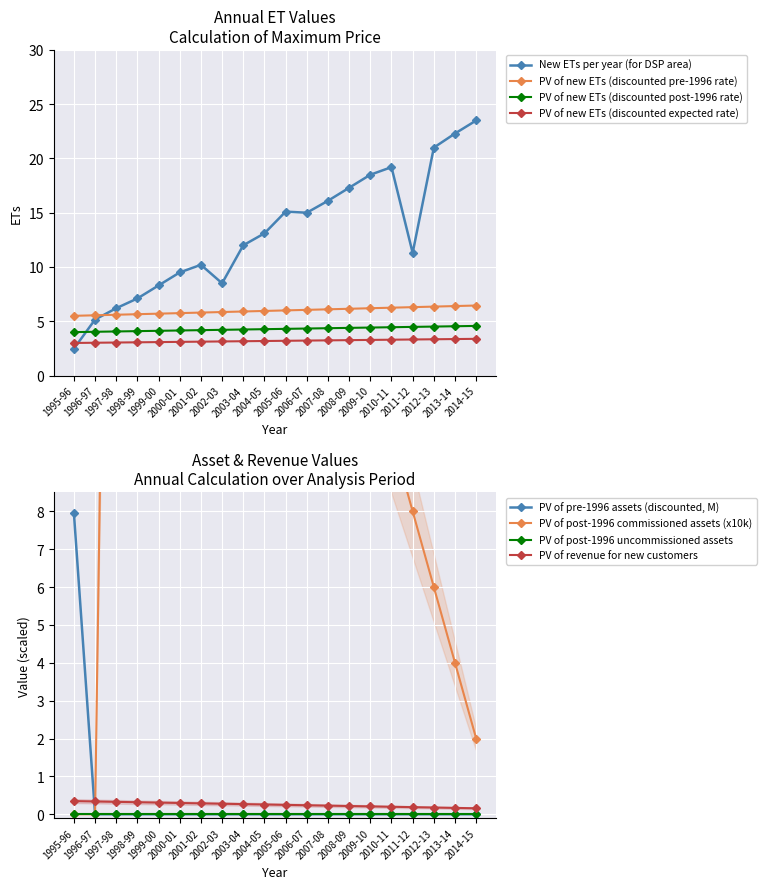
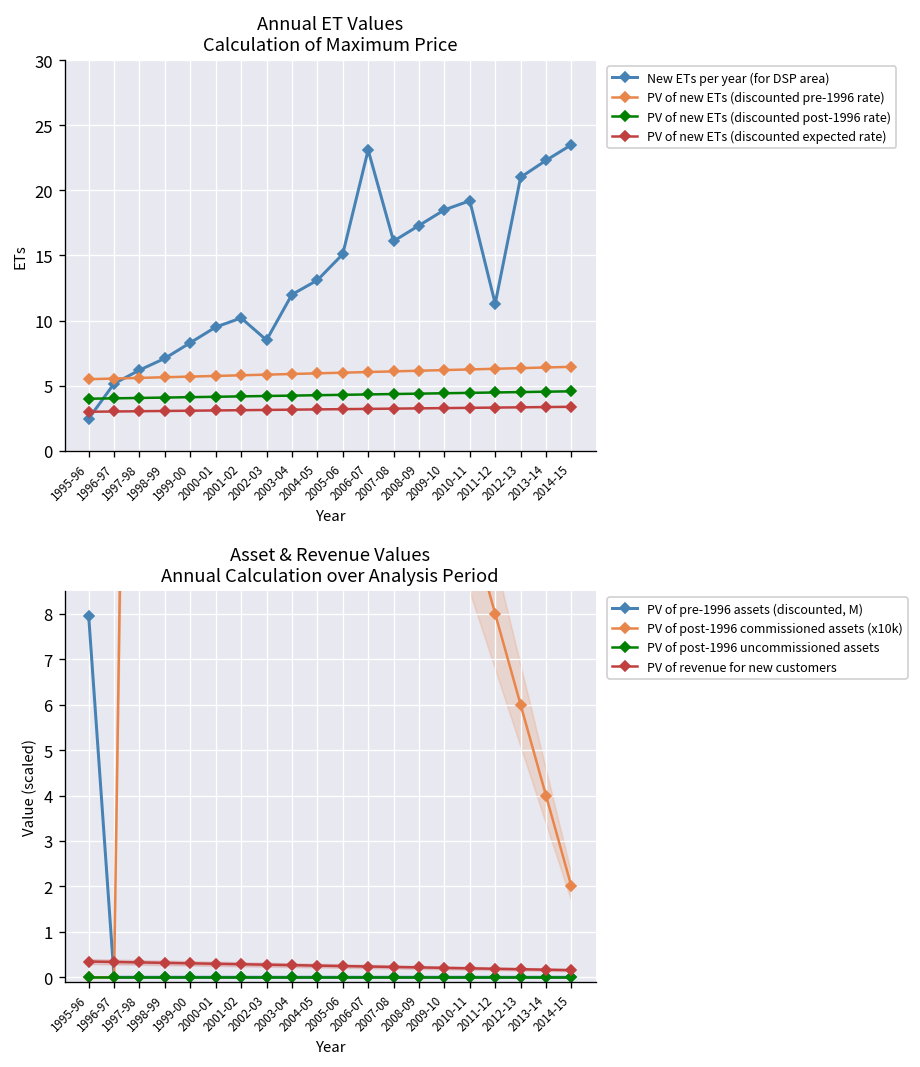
  {
    "Annual ET Values Calculation of Maximum Price": {
      "New ETs per year (for DSP area)": {
        "1995-96": 2.5,
        "1996-97": 5.2,
        "1997-98": 6.2,
        "1998-99": 7.1,
        "1999-00": 8.3,
        "2000-01": 9.5,
        "2001-02": 10.2,
        "2002-03": 8.5,
        "2003-04": 12.0,
        "2004-05": 13.1,
        "2005-06": 15.1,
-       "2006-07": 15.0,
+       "2006-07": 23.1,
        "2007-08": 16.1,
        "2008-09": 17.3,
        "2009-10": 18.5,
        "2010-11": 19.2,
        "2011-12": 11.3,
        "2012-13": 21.0,
        "2013-14": 22.3,
        "2014-15": 23.5
      },
      "PV of new ETs (discounted pre-1996 rate)": {
        "1995-96": 5.5,
        "1996-97": 5.6,
        "1997-98": 5.6,
        "1998-99": 5.7,
        "1999-00": 5.7,
        "2000-01": 5.8,
        "2001-02": 5.8,
        "2002-03": 5.9,
        "2003-04": 5.9,
        "2004-05": 6.0,
        "2005-06": 6.0,
        "2006-07": 6.1,
        "2007-08": 6.1,
        "2008-09": 6.2,
        "2009-10": 6.2,
        "2010-11": 6.3,
        "2011-12": 6.3,
        "2012-13": 6.4,
        "2013-14": 6.4,
        "2014-15": 6.5
      },
      "PV of new ETs (discounted post-1996 rate)": {
        "1995-96": 4.0,
        "1996-97": 4.0,
        "1997-98": 4.1,
        "1998-99": 4.1,
        "1999-00": 4.1,
        "2000-01": 4.2,
        "2001-02": 4.2,
        "2002-03": 4.2,
        "2003-04": 4.2,
        "2004-05": 4.3,
        "2005-06": 4.3,
        "2006-07": 4.3,
        "2007-08": 4.4,
        "2008-09": 4.4,
        "2009-10": 4.4,
        "2010-11": 4.5,
        "2011-12": 4.5,
        "2012-13": 4.5,
        "2013-14": 4.5,
        "2014-15": 4.6
      },
      "PV of new ETs (discounted expected rate)": {
        "1995-96": 3.0,
        "1996-97": 3.0,
        "1997-98": 3.0,
        "1998-99": 3.1,
        "1999-00": 3.1,
        "2000-01": 3.1,
        "2001-02": 3.1,
        "2002-03": 3.1,
        "2003-04": 3.2,
        "2004-05": 3.2,
        "2005-06": 3.2,
        "2006-07": 3.2,
        "2007-08": 3.2,
        "2008-09": 3.3,
        "2009-10": 3.3,
        "2010-11": 3.3,
        "2011-12": 3.3,
        "2012-13": 3.3,
        "2013-14": 3.4,
        "2014-15": 3.4
      }
    },
    "Asset & Revenue Values Annual Calculation over Analysis Period": {
      "PV of pre-1996 assets (discounted, M)": {
        "1995-96": 8.0
      }
    }
  }
